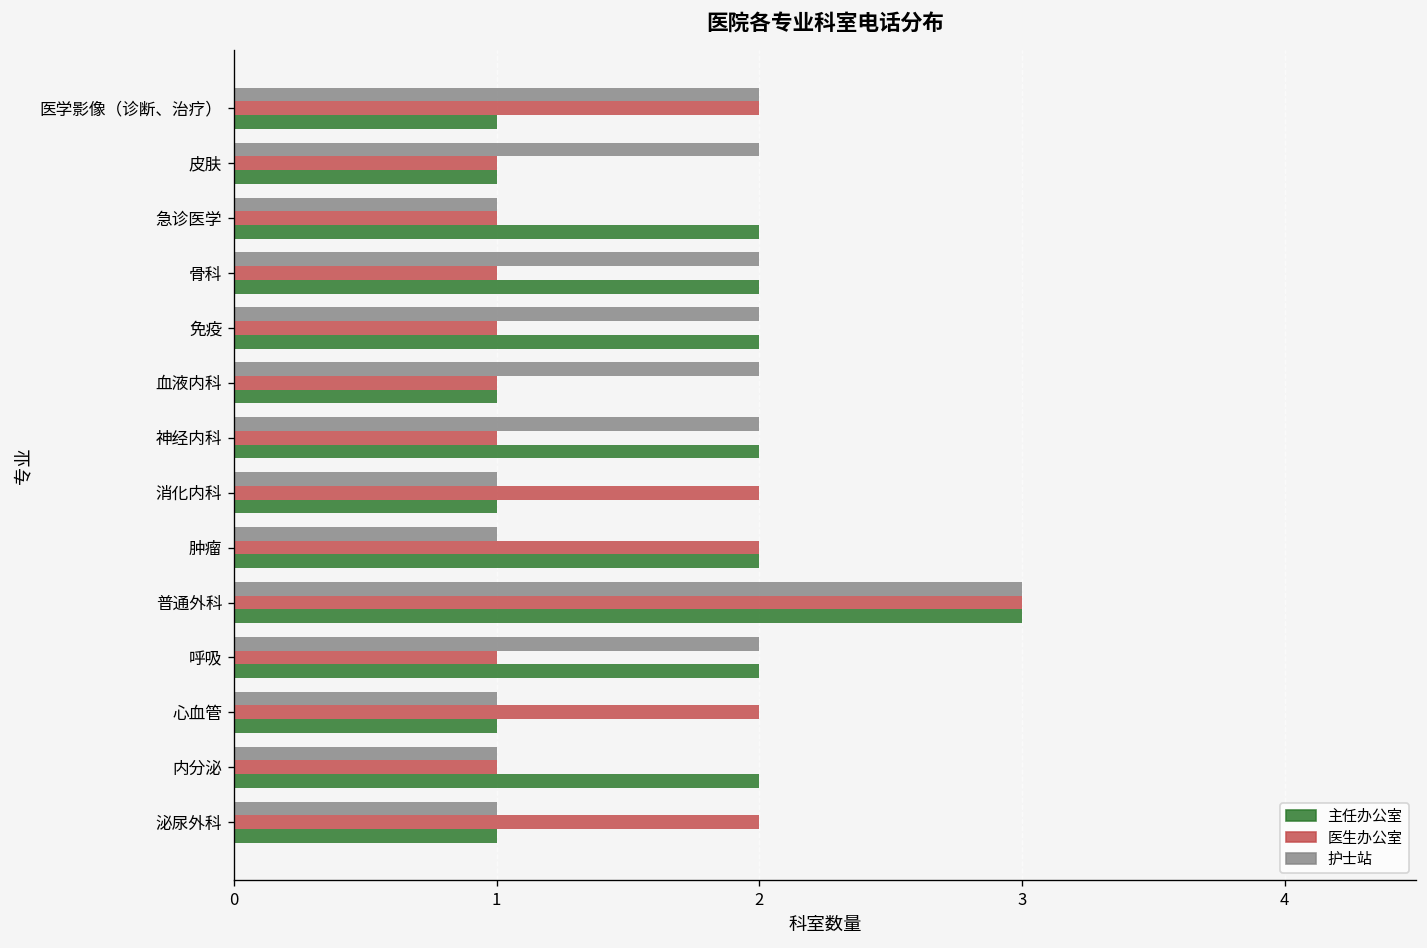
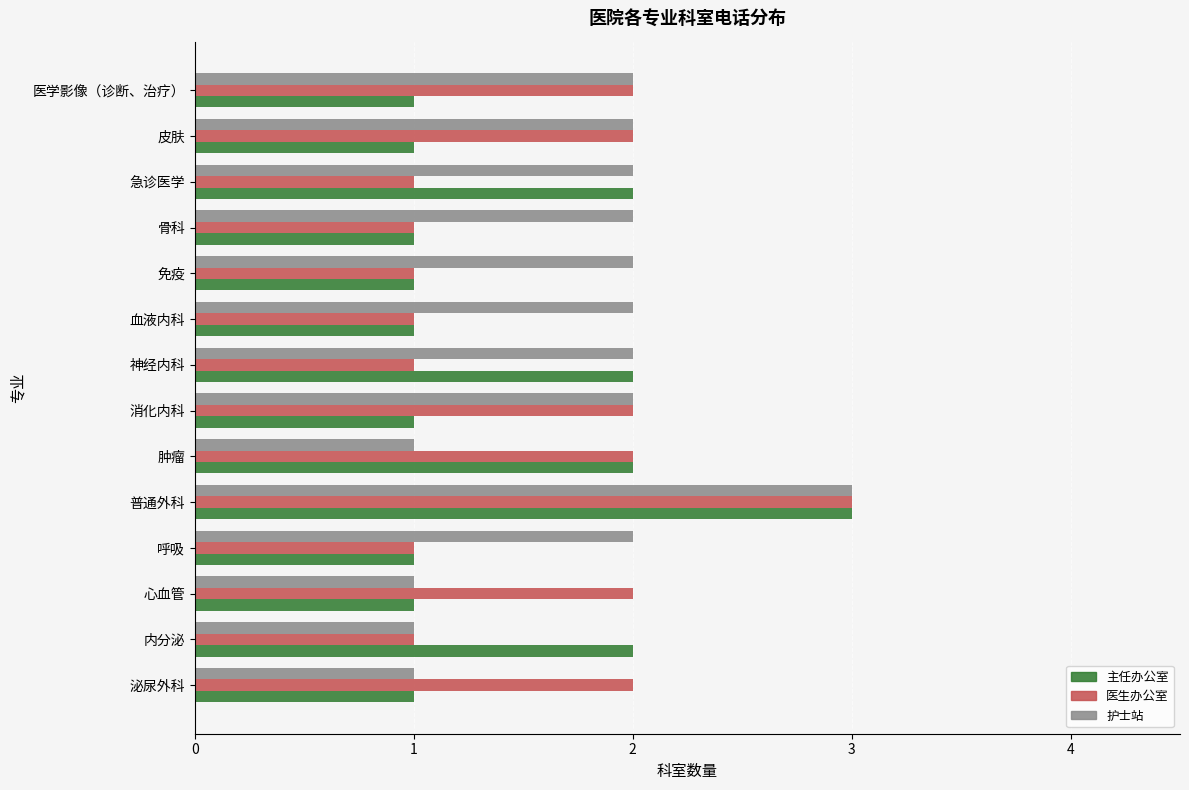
  {
    "主任办公室": {
      "医学影像（诊断、治疗）": 1,
      "皮肤": 1,
      "急诊医学": 2,
-     "骨科": 2,
-     "免疫": 2,
+     "骨科": 1,
+     "免疫": 1,
      "血液内科": 1,
      "神经内科": 2,
      "消化内科": 1,
      "肿瘤": 2,
      "普通外科": 3,
-     "呼吸": 2,
+     "呼吸": 1,
      "心血管": 1,
      "内分泌": 2,
      "泌尿外科": 1
    },
    "医生办公室": {
      "医学影像（诊断、治疗）": 2,
-     "皮肤": 1,
+     "皮肤": 2,
      "急诊医学": 1,
      "骨科": 1,
      "免疫": 1,
      "血液内科": 1,
      "神经内科": 1,
      "消化内科": 2,
      "肿瘤": 2,
      "普通外科": 3,
      "呼吸": 1,
      "心血管": 2,
      "内分泌": 1,
      "泌尿外科": 2
    },
    "护士站": {
      "医学影像（诊断、治疗）": 2,
      "皮肤": 2,
-     "急诊医学": 1,
+     "急诊医学": 2,
      "骨科": 2,
      "免疫": 2,
      "血液内科": 2,
      "神经内科": 2,
-     "消化内科": 1,
+     "消化内科": 2,
      "肿瘤": 1,
      "普通外科": 3,
      "呼吸": 2,
      "心血管": 1,
      "内分泌": 1,
      "泌尿外科": 1
    }
  }
